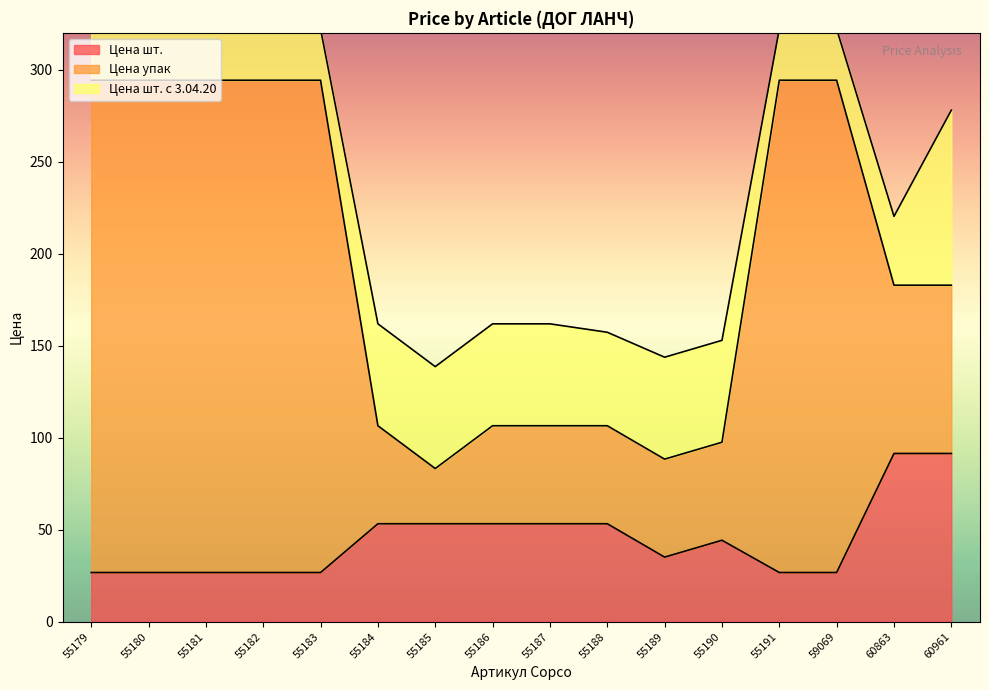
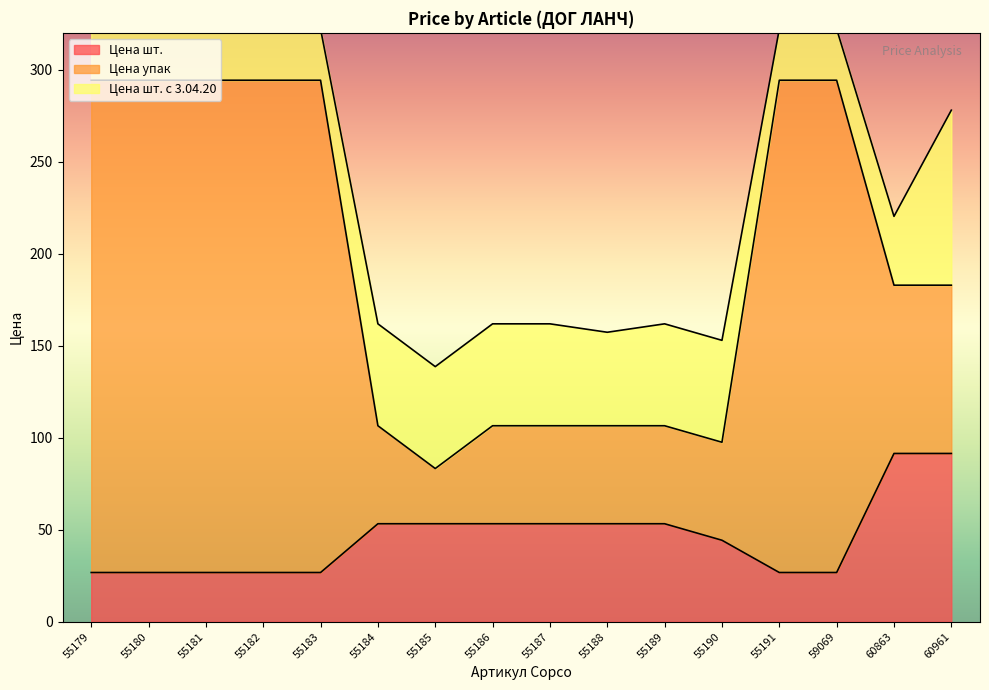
  {
    "Цена шт.": {
      "55179": 27,
      "55180": 27,
      "55181": 27,
      "55182": 27,
      "55183": 27,
      "55184": 53,
      "55185": 53,
      "55186": 53,
      "55187": 53,
      "55188": 53,
-     "55189": 35,
+     "55189": 53,
      "55190": 44,
      "55191": 27,
      "59069": 27,
      "60863": 91,
      "60961": 91
    },
    "Цена упак": {
      "55182": 268,
      "55183": 268,
      "55184": 53,
      "55185": 30,
      "55186": 53,
      "55187": 53,
      "55188": 53,
      "55189": 53,
      "55190": 53,
      "55191": 268,
      "59069": 268,
      "60863": 91,
      "60961": 91
    },
    "Цена шт. с 3.04.20": {
      "55184": 55,
      "55185": 55,
      "55186": 55,
      "55187": 55,
      "55188": 51,
      "55189": 55,
      "55190": 55,
      "60863": 37,
      "60961": 95
    }
  }
